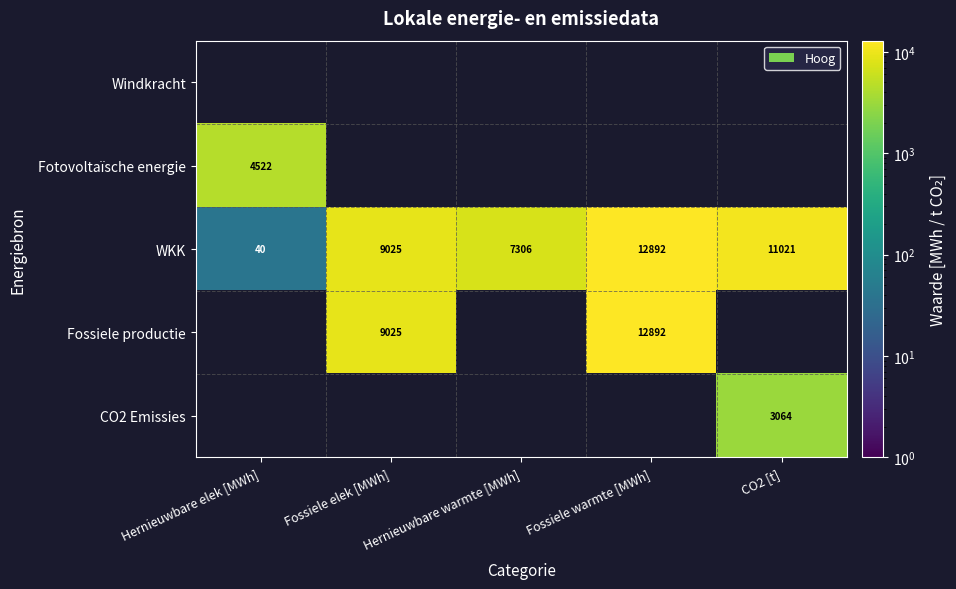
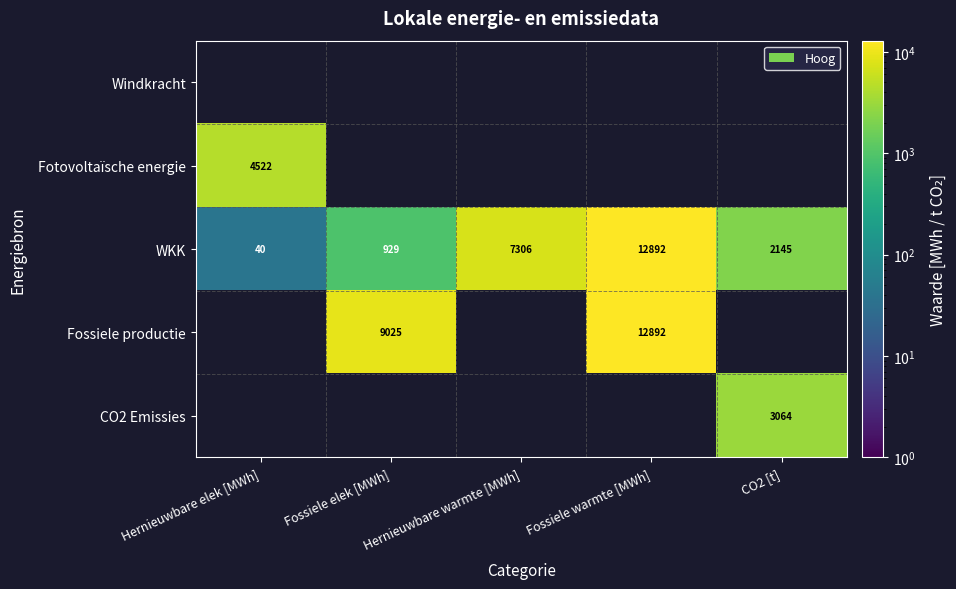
  {
    "Fotovoltaïsche energie": {
      "Hernieuwbare elek [MWh]": 4522
    },
    "WKK": {
      "Hernieuwbare elek [MWh]": 40,
-     "Fossiele elek [MWh]": 9025,
+     "Fossiele elek [MWh]": 929,
      "Hernieuwbare warmte [MWh]": 7306,
      "Fossiele warmte [MWh]": 12892,
-     "CO2 [t]": 11021
+     "CO2 [t]": 2145
    },
    "Fossiele productie": {
      "Fossiele elek [MWh]": 9025,
      "Fossiele warmte [MWh]": 12892
    },
    "CO2 Emissies": {
      "CO2 [t]": 3064
    }
  }
